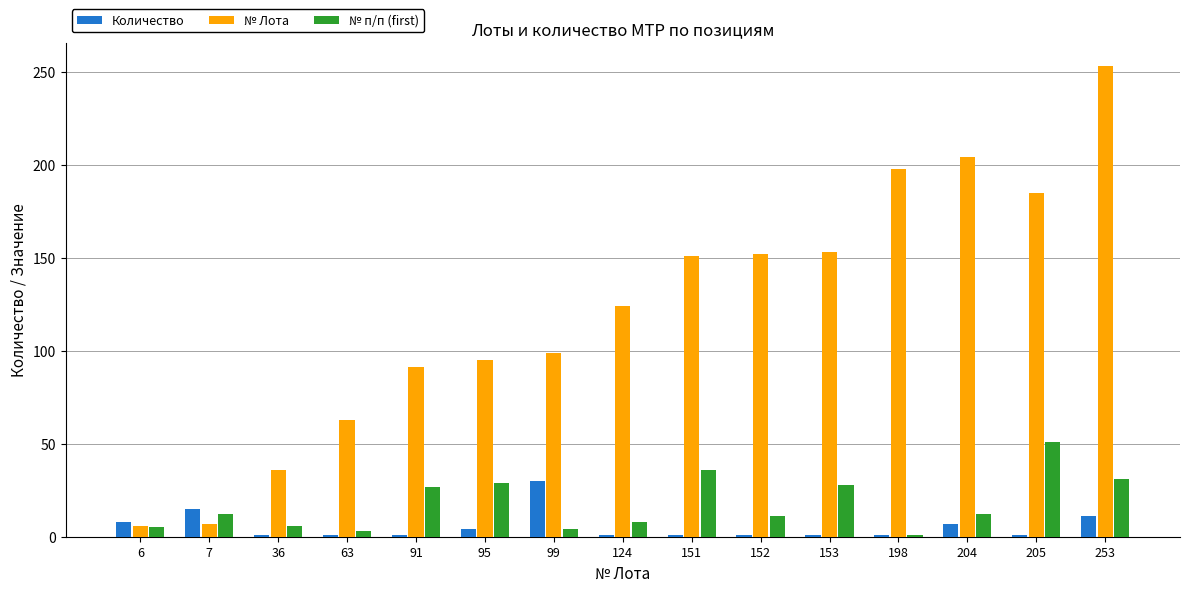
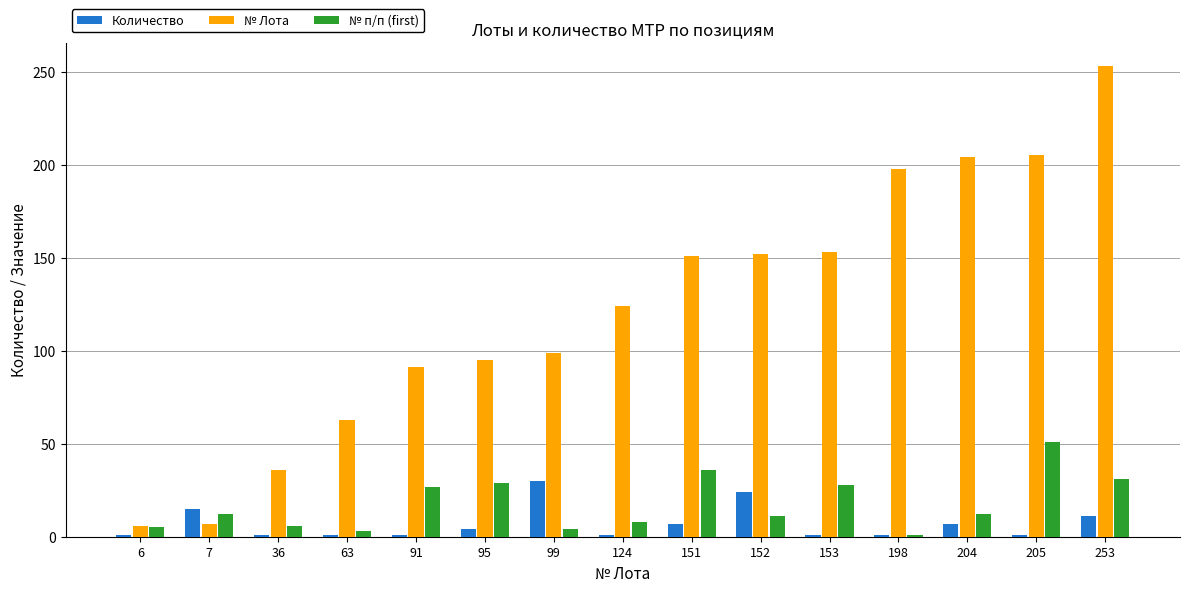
  {
    "Количество": {
-     "6": 8,
+     "6": 1,
      "7": 15,
      "95": 4,
      "99": 30,
-     "151": 1,
-     "152": 1,
+     "151": 7,
+     "152": 24,
      "204": 7,
      "253": 11
    },
    "№ Лота": {
      "6": 6,
      "7": 7,
      "36": 36,
      "63": 63,
      "91": 91,
      "95": 95,
      "99": 99,
      "124": 124,
      "151": 151,
      "152": 152,
      "153": 153,
      "198": 198,
      "204": 204,
-     "205": 185,
+     "205": 205,
      "253": 253
    },
    "№ п/п (first)": {
      "6": 5,
      "7": 12,
      "36": 6,
      "63": 3,
      "91": 27,
      "95": 29,
      "99": 4,
      "124": 8,
      "151": 36,
      "152": 11,
      "153": 28,
      "204": 12,
      "205": 51,
      "253": 31
    }
  }
